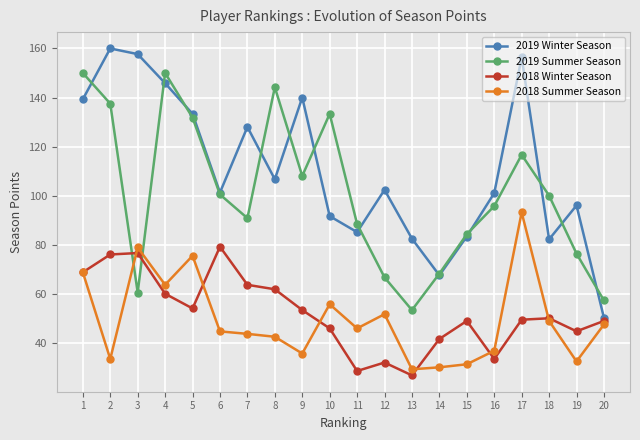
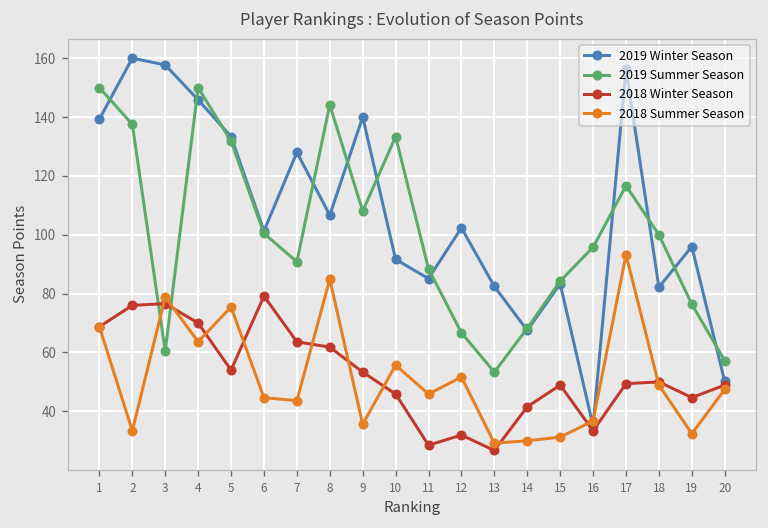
  {
    "2019 Winter Season": {
      "1": 139,
      "2": 160,
      "3": 158,
      "4": 146,
      "5": 133,
      "7": 128,
      "8": 107,
      "9": 140,
      "10": 92,
      "11": 85,
      "12": 102,
      "13": 82,
-     "16": 101,
+     "16": 35,
      "18": 82,
      "19": 96,
      "20": 50
    },
    "2019 Summer Season": {
      "1": 150,
      "2": 138,
      "3": 61,
      "4": 150,
      "5": 132,
      "7": 91,
      "8": 144,
      "9": 108,
      "10": 133,
      "11": 88,
      "12": 67,
      "13": 53,
      "16": 96,
      "17": 117,
      "18": 100,
      "19": 76,
      "20": 57
    },
    "2018 Winter Season": {
      "2": 76,
      "3": 77,
-     "4": 60,
+     "4": 70,
      "5": 54,
      "6": 79,
      "7": 64,
      "8": 62,
      "9": 53,
      "10": 46,
      "11": 29,
      "12": 32,
      "13": 27,
      "14": 42,
      "15": 49,
      "16": 33,
      "17": 49,
      "18": 50,
      "19": 45,
      "20": 49
    },
    "2018 Summer Season": {
      "2": 33,
      "3": 79,
      "4": 64,
      "5": 75,
      "6": 45,
      "7": 44,
-     "8": 42,
+     "8": 85,
      "9": 36,
      "10": 56,
      "11": 46,
      "12": 52,
      "13": 29,
      "14": 30,
      "15": 31,
      "16": 37,
      "17": 93,
      "18": 49,
      "19": 32,
      "20": 47
    }
  }
